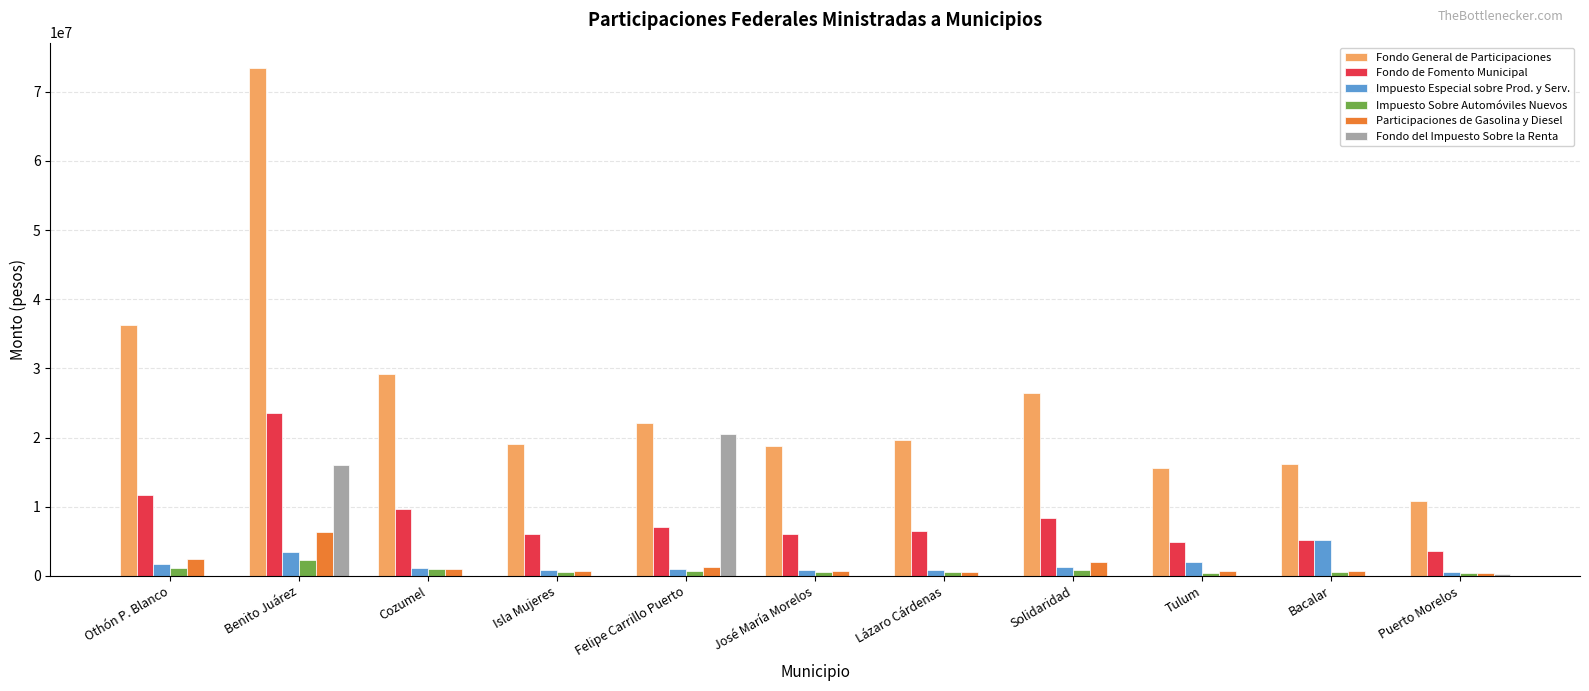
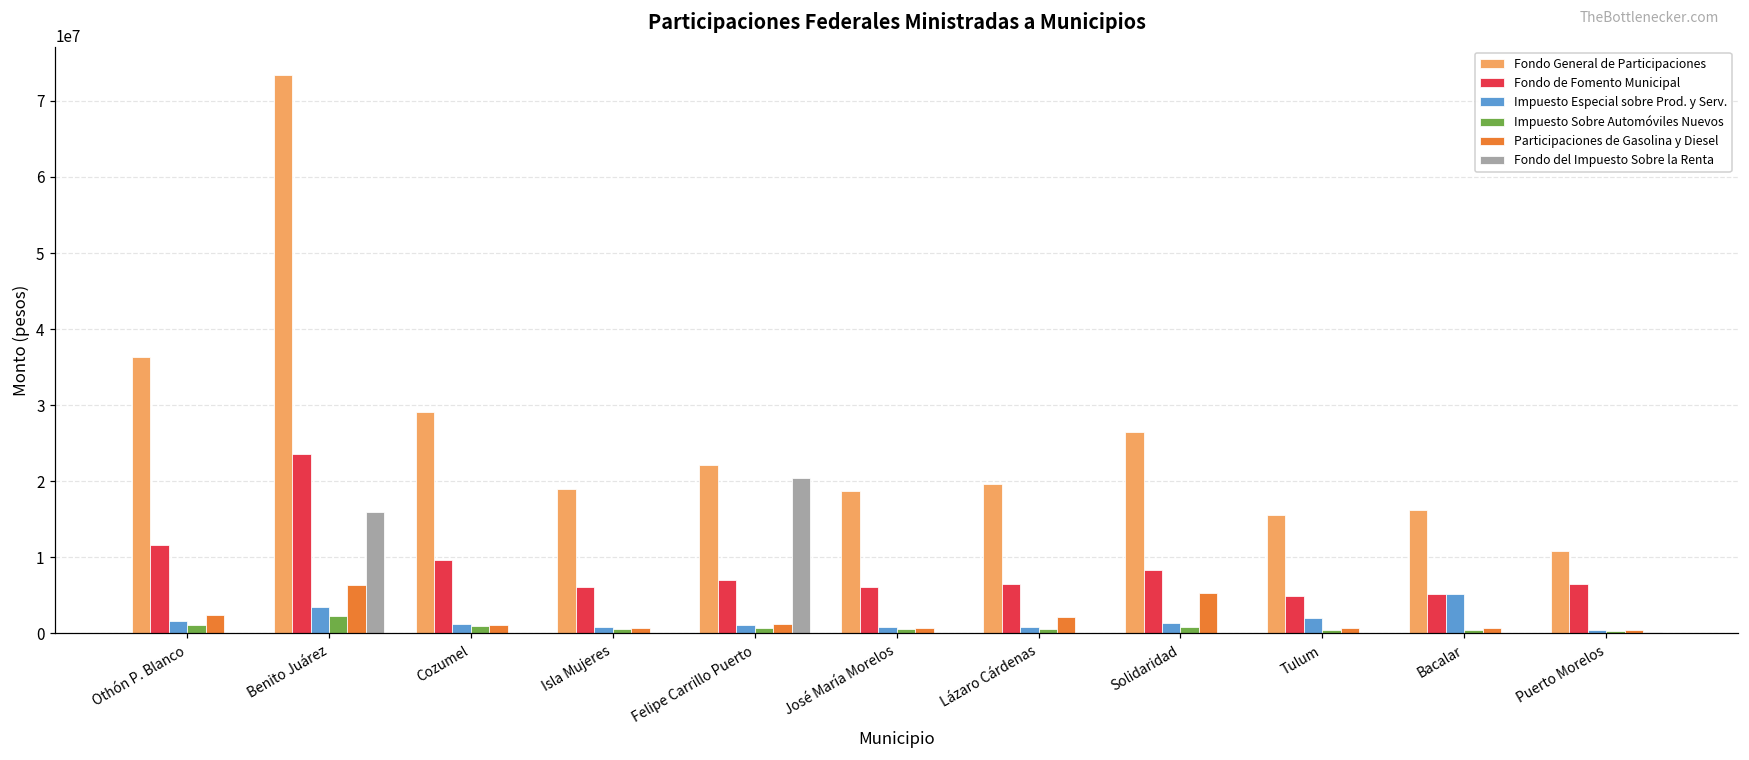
  {
    "Fondo General de Participaciones": {
      "Othón P. Blanco": 36000000,
      "Benito Juárez": 73000000,
      "Cozumel": 29000000,
      "Isla Mujeres": 19000000,
      "Felipe Carrillo Puerto": 22000000,
      "José María Morelos": 19000000,
      "Lázaro Cárdenas": 20000000,
      "Solidaridad": 27000000,
      "Tulum": 16000000,
      "Bacalar": 16000000,
      "Puerto Morelos": 11000000
    },
    "Fondo de Fomento Municipal": {
      "Othón P. Blanco": 12000000,
      "Benito Juárez": 24000000,
      "Cozumel": 10000000,
      "Isla Mujeres": 6000000,
      "Felipe Carrillo Puerto": 7000000,
      "José María Morelos": 6000000,
      "Lázaro Cárdenas": 6000000,
      "Solidaridad": 8000000,
      "Tulum": 5000000,
      "Bacalar": 5000000,
-     "Puerto Morelos": 4000000
+     "Puerto Morelos": 7000000
    },
    "Impuesto Especial sobre Prod. y Serv.": {
      "Othón P. Blanco": 2000000,
      "Benito Juárez": 3000000,
      "Cozumel": 1000000,
      "Isla Mujeres": 1000000,
      "Felipe Carrillo Puerto": 1000000,
      "José María Morelos": 1000000,
      "Lázaro Cárdenas": 1000000,
      "Solidaridad": 1000000,
      "Tulum": 2000000,
      "Bacalar": 5000000,
      "Puerto Morelos": 1000000
    },
    "Impuesto Sobre Automóviles Nuevos": {
      "Othón P. Blanco": 1000000,
      "Benito Juárez": 2000000,
      "Cozumel": 1000000,
      "Isla Mujeres": 1000000,
      "Felipe Carrillo Puerto": 1000000,
      "José María Morelos": 1000000,
      "Lázaro Cárdenas": 1000000,
      "Solidaridad": 1000000,
      "Tulum": 0,
      "Bacalar": 1000000,
      "Puerto Morelos": 0
    },
    "Participaciones de Gasolina y Diesel": {
      "Othón P. Blanco": 2000000,
      "Benito Juárez": 6000000,
      "Cozumel": 1000000,
      "Isla Mujeres": 1000000,
      "Felipe Carrillo Puerto": 1000000,
      "José María Morelos": 1000000,
-     "Lázaro Cárdenas": 1000000,
-     "Solidaridad": 2000000,
+     "Lázaro Cárdenas": 2000000,
+     "Solidaridad": 5000000,
      "Tulum": 1000000,
      "Bacalar": 1000000,
      "Puerto Morelos": 0
    },
    "Fondo del Impuesto Sobre la Renta": {
      "Othón P. Blanco": 0,
      "Benito Juárez": 16000000,
      "Cozumel": 0,
      "Isla Mujeres": 0,
      "Felipe Carrillo Puerto": 20000000,
      "José María Morelos": 0,
      "Lázaro Cárdenas": 0,
      "Solidaridad": 0,
      "Tulum": 0,
      "Bacalar": 0
    }
  }
